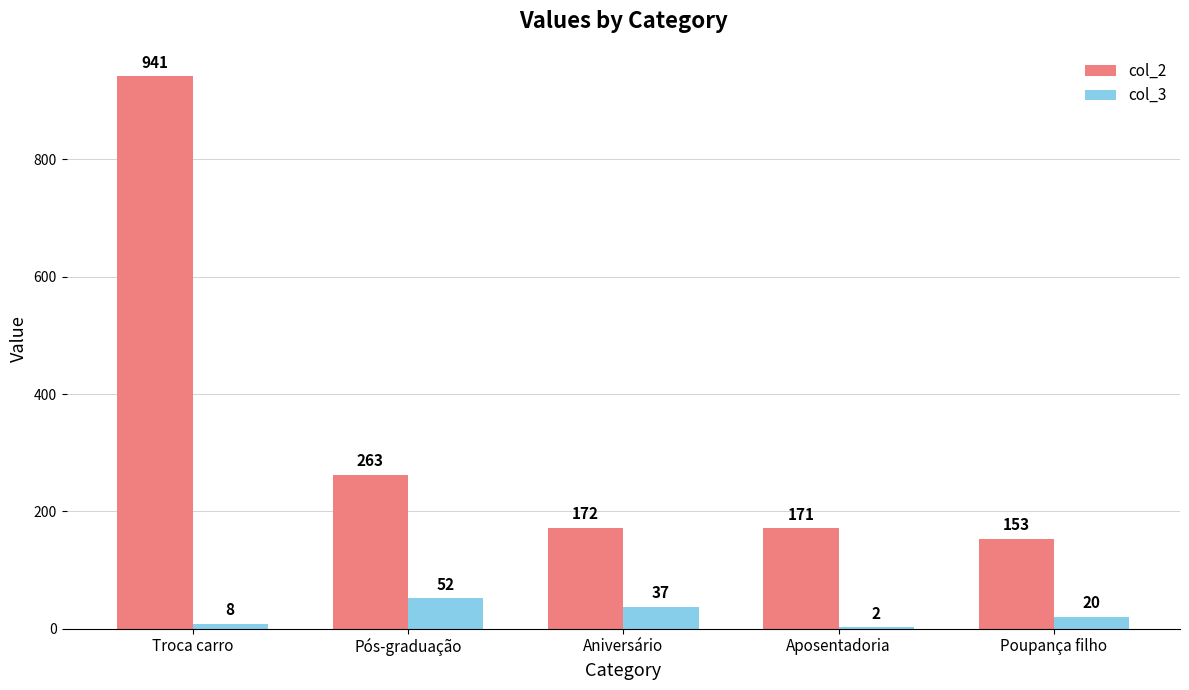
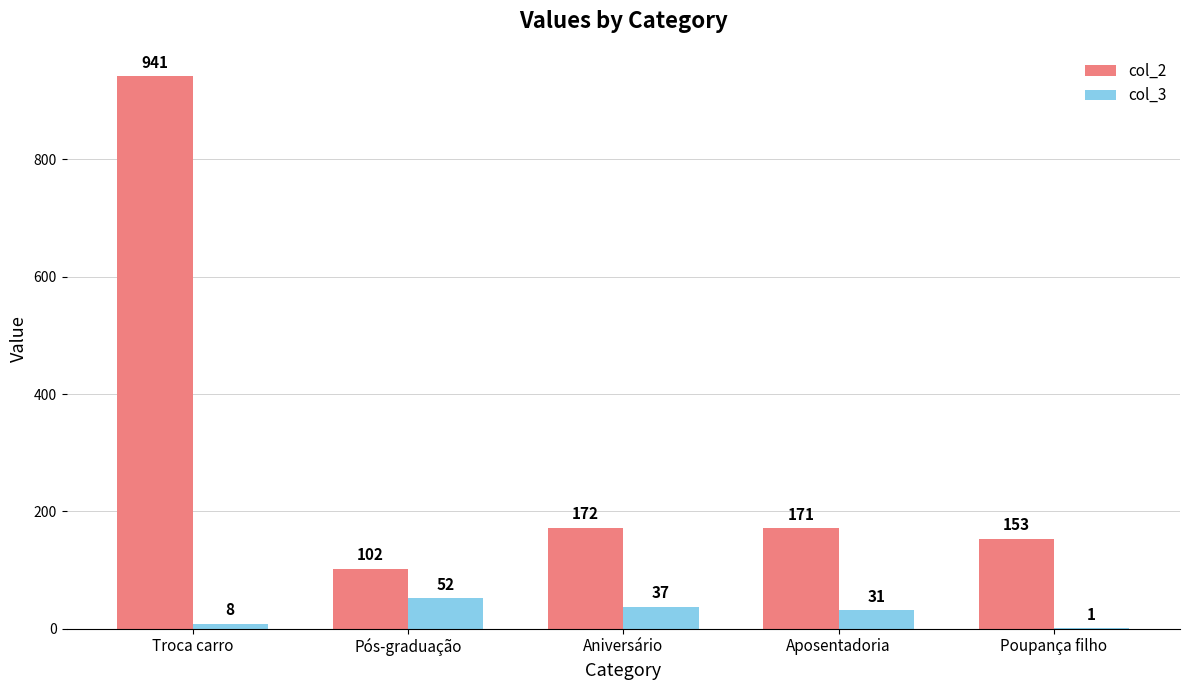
  {
    "col_2": {
      "Troca carro": 941,
-     "Pós-graduação": 263,
+     "Pós-graduação": 102,
      "Aniversário": 172,
      "Aposentadoria": 171,
      "Poupança filho": 153
    },
    "col_3": {
      "Troca carro": 8,
      "Pós-graduação": 52,
      "Aniversário": 37,
-     "Aposentadoria": 2,
-     "Poupança filho": 20
+     "Aposentadoria": 31,
+     "Poupança filho": 1
    }
  }
